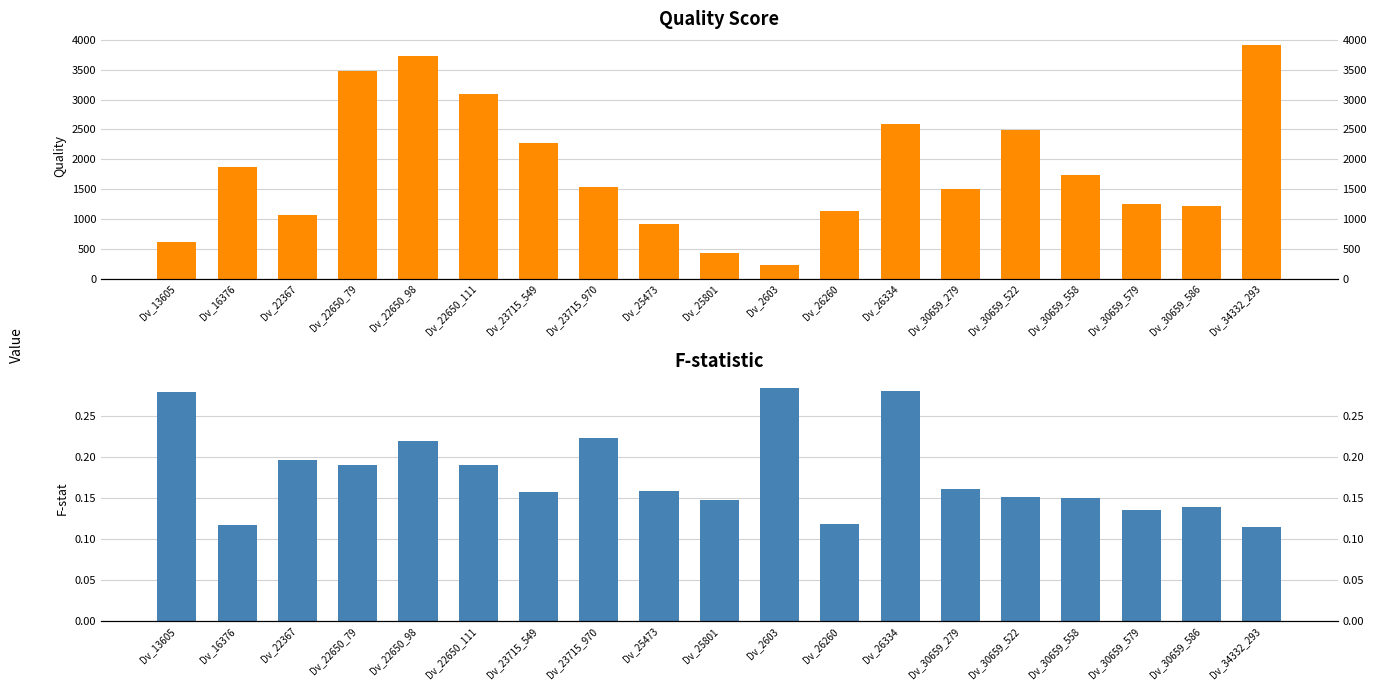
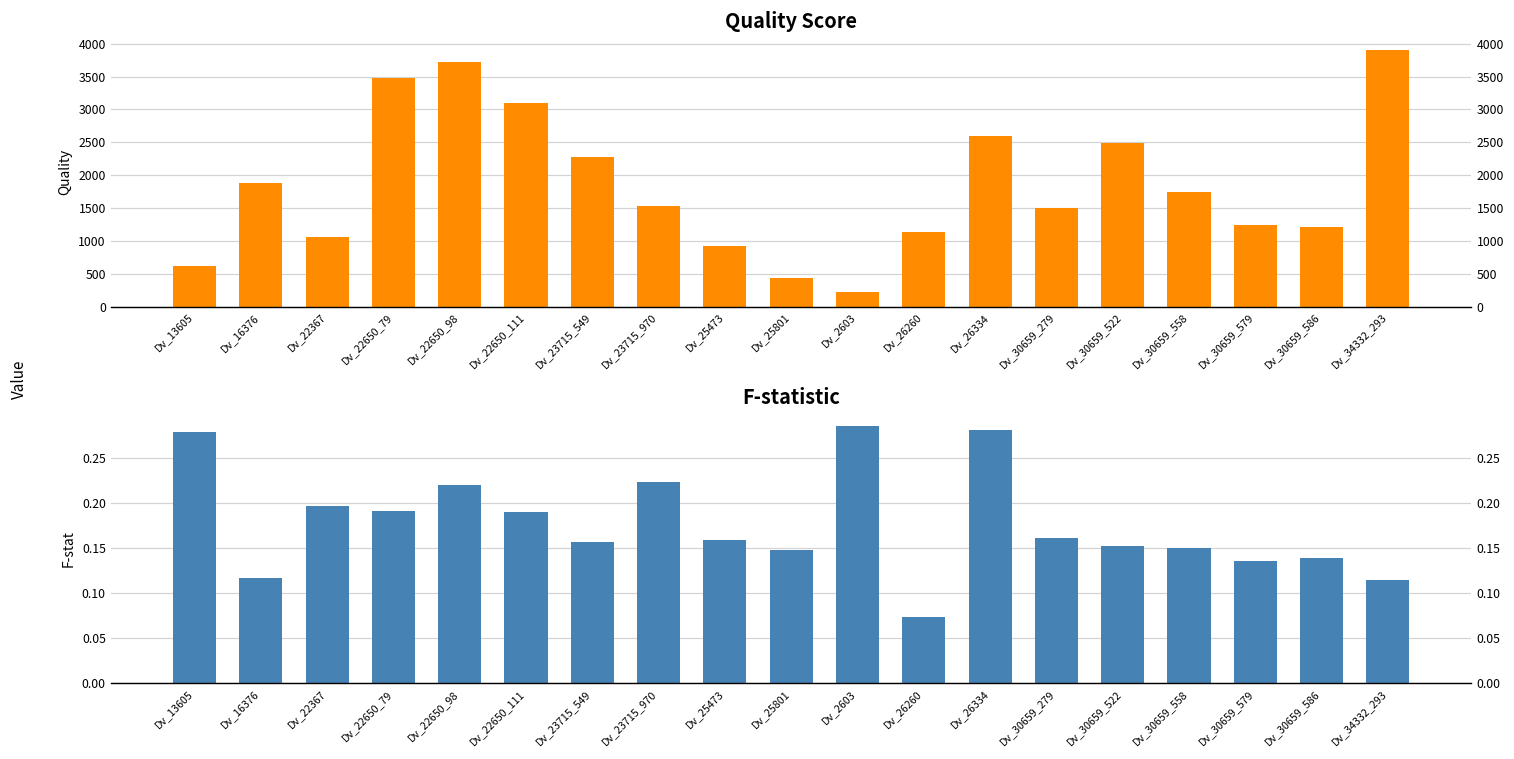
  {
    "Quality Score": {
      "Dv_13605": 600,
      "Dv_16376": 1900,
      "Dv_22367": 1100,
      "Dv_22650_79": 3500,
      "Dv_22650_98": 3700,
      "Dv_22650_111": 3100,
      "Dv_23715_549": 2300,
      "Dv_23715_970": 1500,
      "Dv_25473": 900,
      "Dv_25801": 400,
      "Dv_2603": 200,
      "Dv_26260": 1100,
      "Dv_26334": 2600,
      "Dv_30659_279": 1500,
      "Dv_30659_522": 2500,
      "Dv_30659_558": 1700,
      "Dv_30659_579": 1200,
      "Dv_30659_586": 1200,
      "Dv_34332_293": 3900
    },
    "F-statistic": {
      "Dv_13605": 0.28,
      "Dv_16376": 0.12,
      "Dv_22367": 0.20,
      "Dv_22650_79": 0.19,
      "Dv_22650_98": 0.22,
      "Dv_22650_111": 0.19,
      "Dv_23715_549": 0.16,
      "Dv_23715_970": 0.22,
      "Dv_25473": 0.16,
      "Dv_25801": 0.15,
      "Dv_2603": 0.29,
-     "Dv_26260": 0.12,
+     "Dv_26260": 0.07,
      "Dv_26334": 0.28,
      "Dv_30659_279": 0.16,
      "Dv_30659_522": 0.15,
      "Dv_30659_558": 0.15,
      "Dv_30659_579": 0.14,
      "Dv_30659_586": 0.14,
      "Dv_34332_293": 0.12
    }
  }
